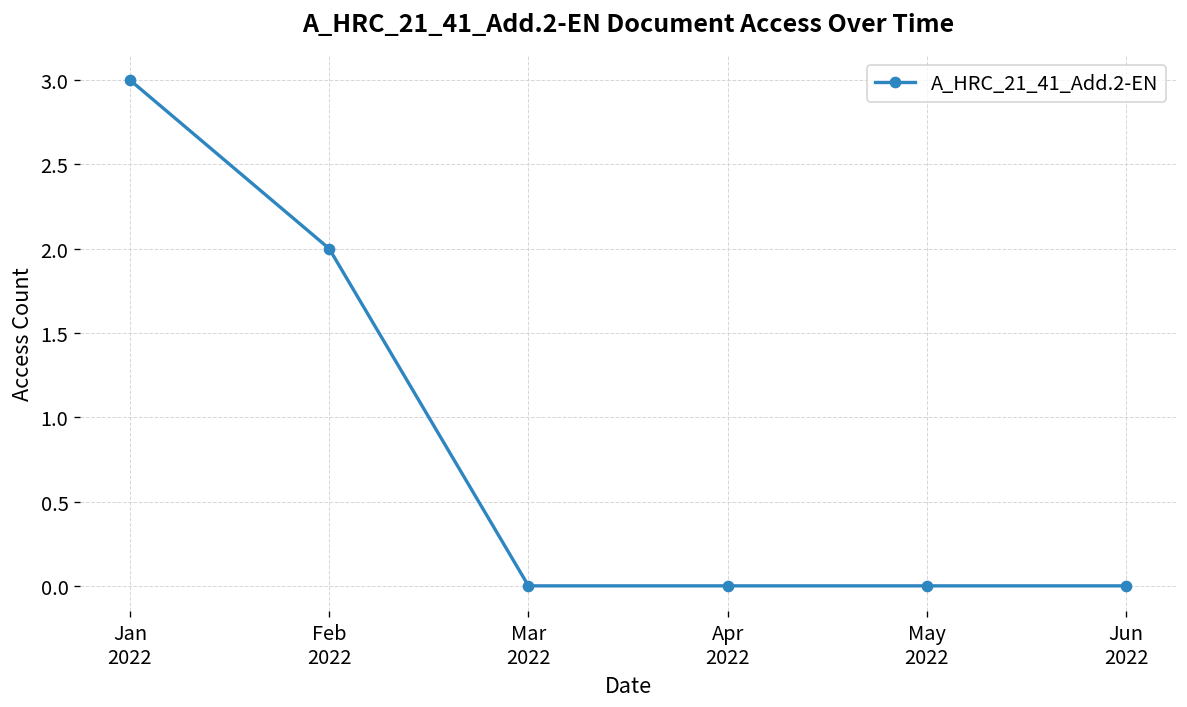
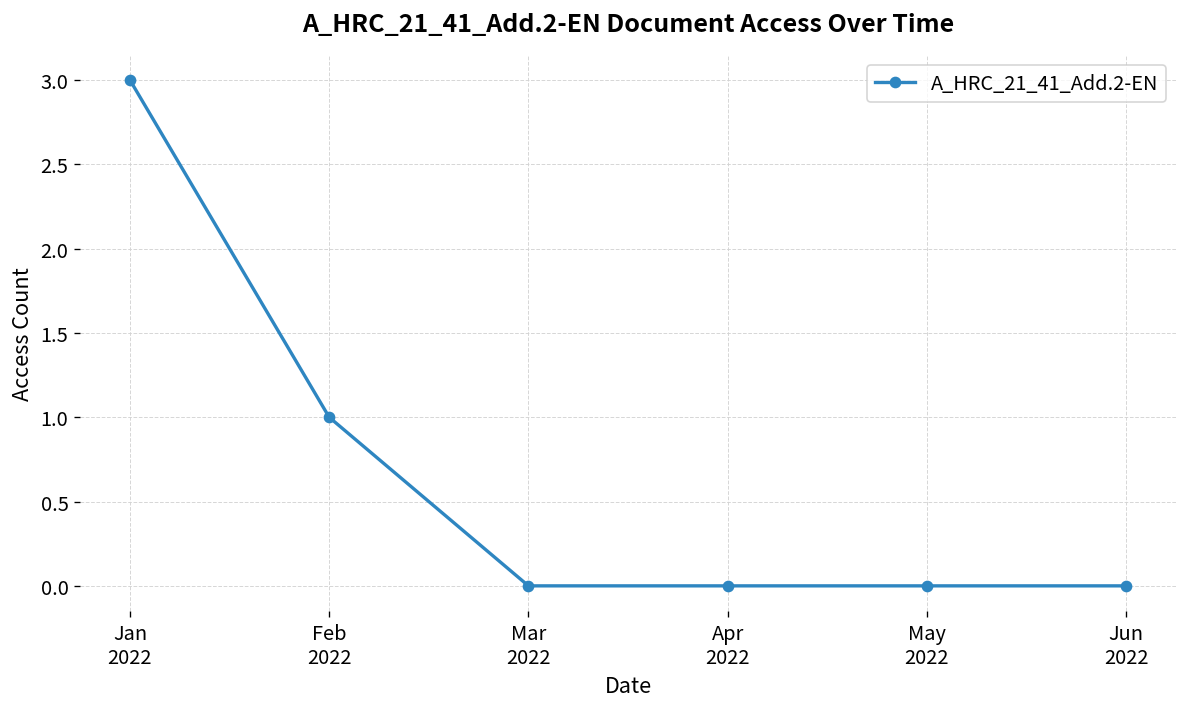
  {
    "Jan 2022": 3,
-   "Feb 2022": 2,
+   "Feb 2022": 1,
    "Mar 2022": 0,
    "Apr 2022": 0,
    "May 2022": 0,
    "Jun 2022": 0
  }
